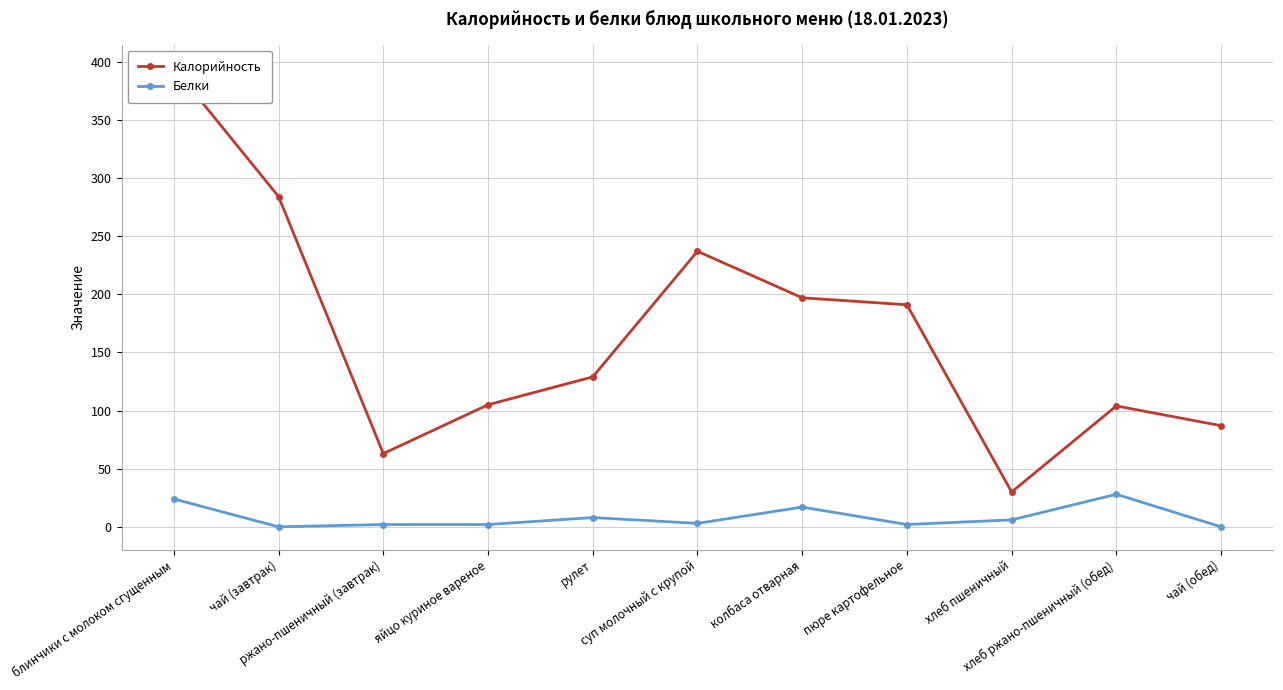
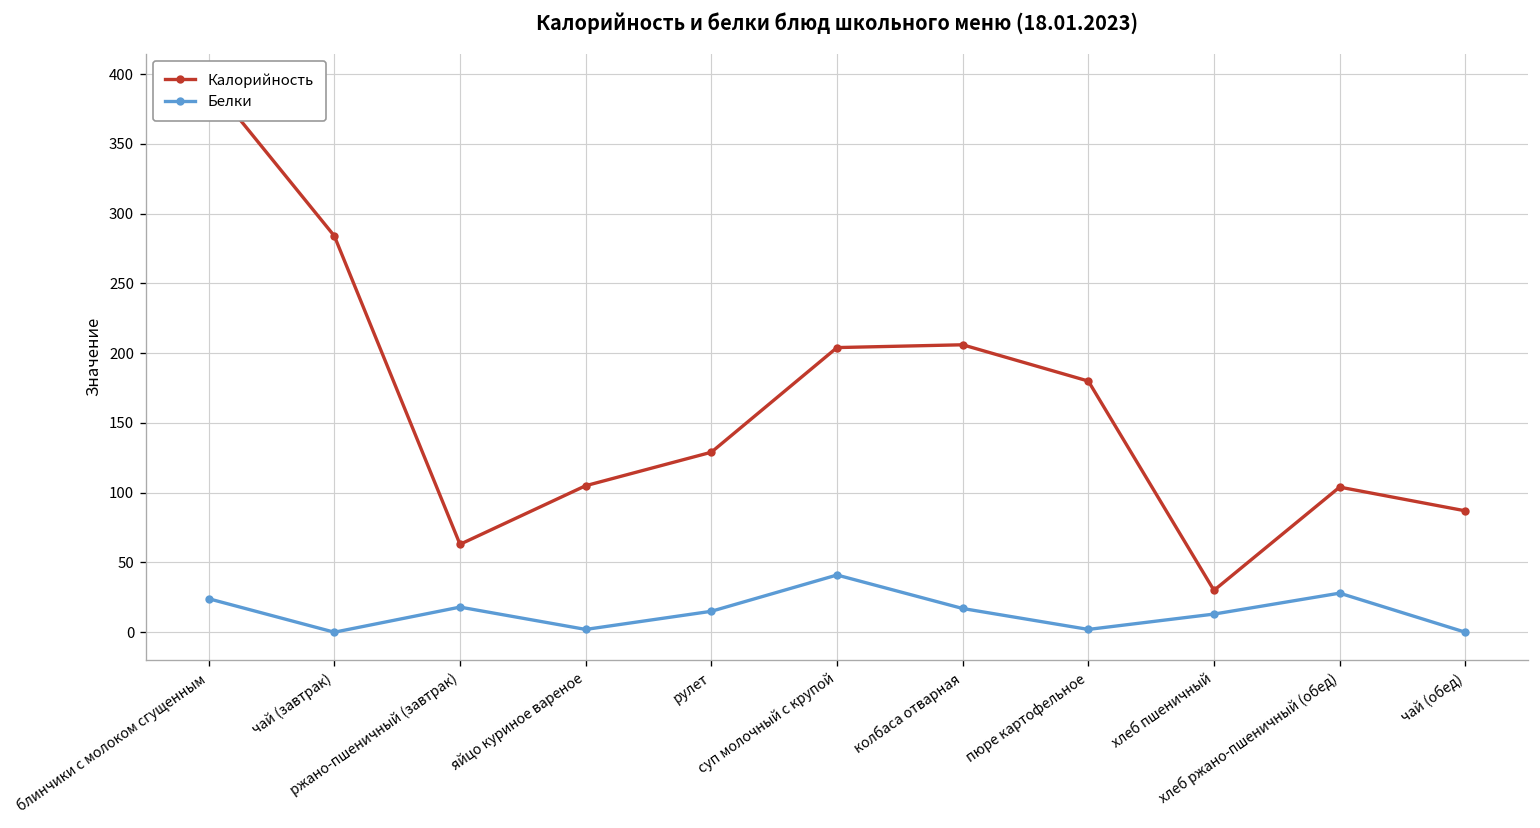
  {
    "Калорийность": {
      "чай (завтрак)": 284,
      "ржано-пшеничный (завтрак)": 63,
      "яйцо куриное вареное": 105,
      "рулет": 129,
-     "суп молочный с крупой": 237,
-     "колбаса отварная": 197,
-     "пюре картофельное": 191,
+     "суп молочный с крупой": 204,
+     "колбаса отварная": 206,
+     "пюре картофельное": 180,
      "хлеб пшеничный": 30,
      "хлеб ржано-пшеничный (обед)": 104,
      "чай (обед)": 87
    },
    "Белки": {
      "блинчики с молоком сгущенным": 24,
      "чай (завтрак)": 0,
-     "ржано-пшеничный (завтрак)": 2,
+     "ржано-пшеничный (завтрак)": 18,
      "яйцо куриное вареное": 2,
-     "рулет": 8,
-     "суп молочный с крупой": 3,
+     "рулет": 15,
+     "суп молочный с крупой": 41,
      "колбаса отварная": 17,
      "пюре картофельное": 2,
-     "хлеб пшеничный": 6,
+     "хлеб пшеничный": 13,
      "хлеб ржано-пшеничный (обед)": 28,
      "чай (обед)": 0
    }
  }
